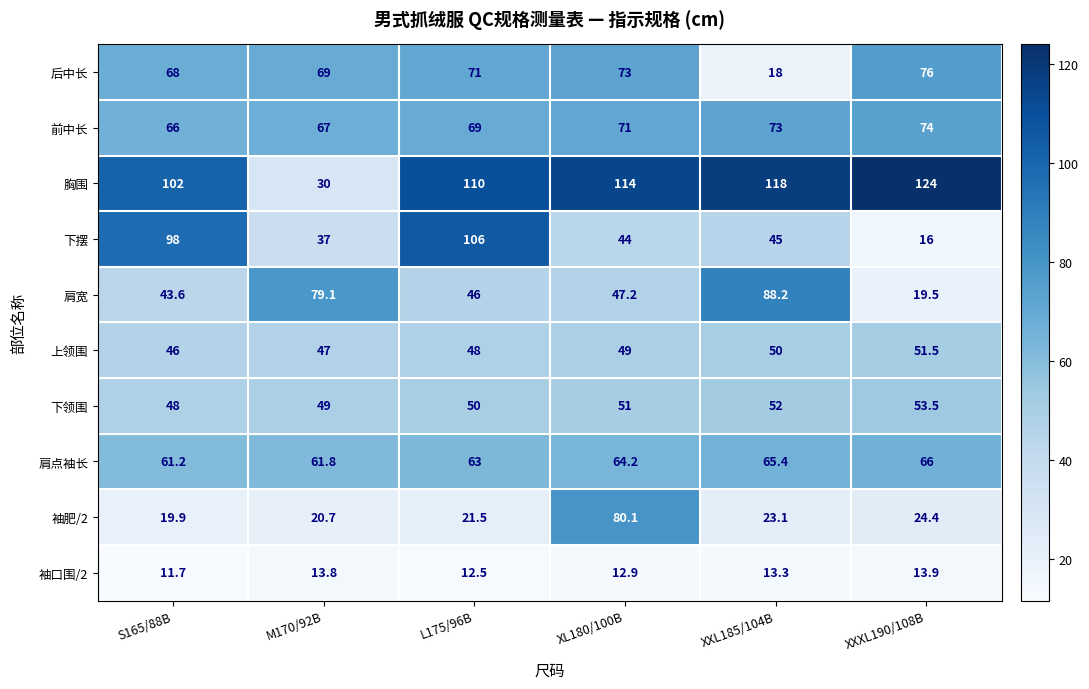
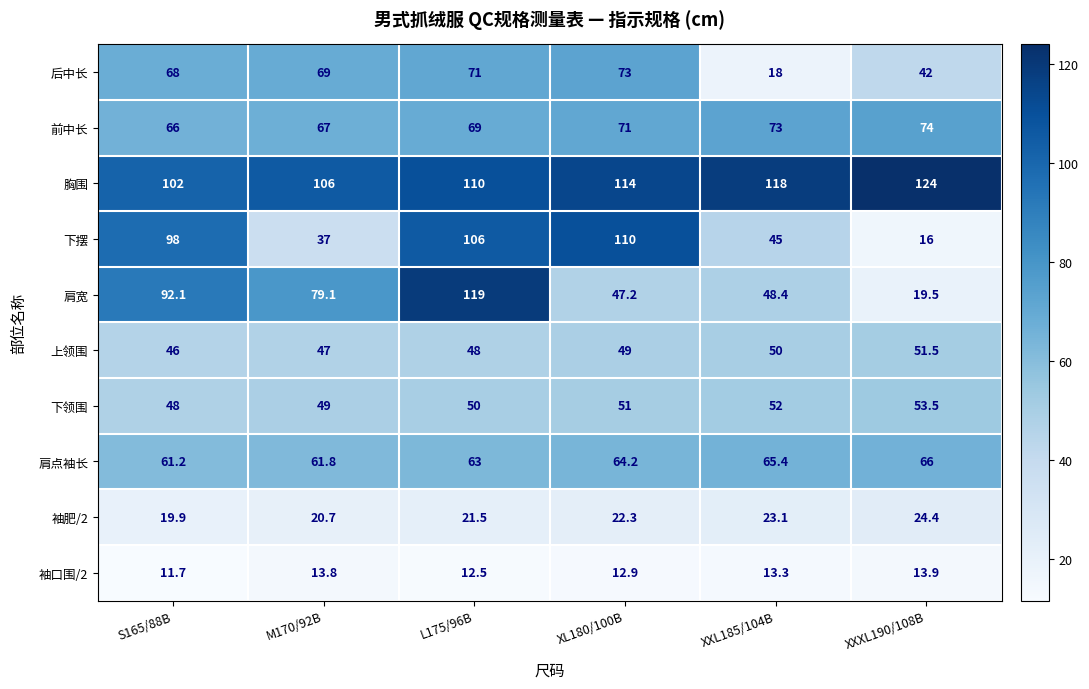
  {
    "后中长": {
      "S165/88B": 68,
      "M170/92B": 69,
      "L175/96B": 71,
      "XL180/100B": 73,
      "XXL185/104B": 18,
-     "XXXL190/108B": 76
+     "XXXL190/108B": 42
    },
    "前中长": {
      "S165/88B": 66,
      "M170/92B": 67,
      "L175/96B": 69,
      "XL180/100B": 71,
      "XXL185/104B": 73,
      "XXXL190/108B": 74
    },
    "胸围": {
      "S165/88B": 102,
-     "M170/92B": 30,
+     "M170/92B": 106,
      "L175/96B": 110,
      "XL180/100B": 114,
      "XXL185/104B": 118,
      "XXXL190/108B": 124
    },
    "下摆": {
      "S165/88B": 98,
      "M170/92B": 37,
      "L175/96B": 106,
-     "XL180/100B": 44,
+     "XL180/100B": 110,
      "XXL185/104B": 45,
      "XXXL190/108B": 16
    },
    "肩宽": {
-     "S165/88B": 43.6,
+     "S165/88B": 92.1,
      "M170/92B": 79.1,
-     "L175/96B": 46,
+     "L175/96B": 119,
      "XL180/100B": 47.2,
-     "XXL185/104B": 88.2,
+     "XXL185/104B": 48.4,
      "XXXL190/108B": 19.5
    },
    "上领围": {
      "S165/88B": 46,
      "M170/92B": 47,
      "L175/96B": 48,
      "XL180/100B": 49,
      "XXL185/104B": 50,
      "XXXL190/108B": 51.5
    },
    "下领围": {
      "S165/88B": 48,
      "M170/92B": 49,
      "L175/96B": 50,
      "XL180/100B": 51,
      "XXL185/104B": 52,
      "XXXL190/108B": 53.5
    },
    "肩点袖长": {
      "S165/88B": 61.2,
      "M170/92B": 61.8,
      "L175/96B": 63,
      "XL180/100B": 64.2,
      "XXL185/104B": 65.4,
      "XXXL190/108B": 66
    },
    "袖肥/2": {
      "S165/88B": 19.9,
      "M170/92B": 20.7,
      "L175/96B": 21.5,
-     "XL180/100B": 80.1,
+     "XL180/100B": 22.3,
      "XXL185/104B": 23.1,
      "XXXL190/108B": 24.4
    },
    "袖口围/2": {
      "S165/88B": 11.7,
      "M170/92B": 13.8,
      "L175/96B": 12.5,
      "XL180/100B": 12.9,
      "XXL185/104B": 13.3,
      "XXXL190/108B": 13.9
    }
  }
